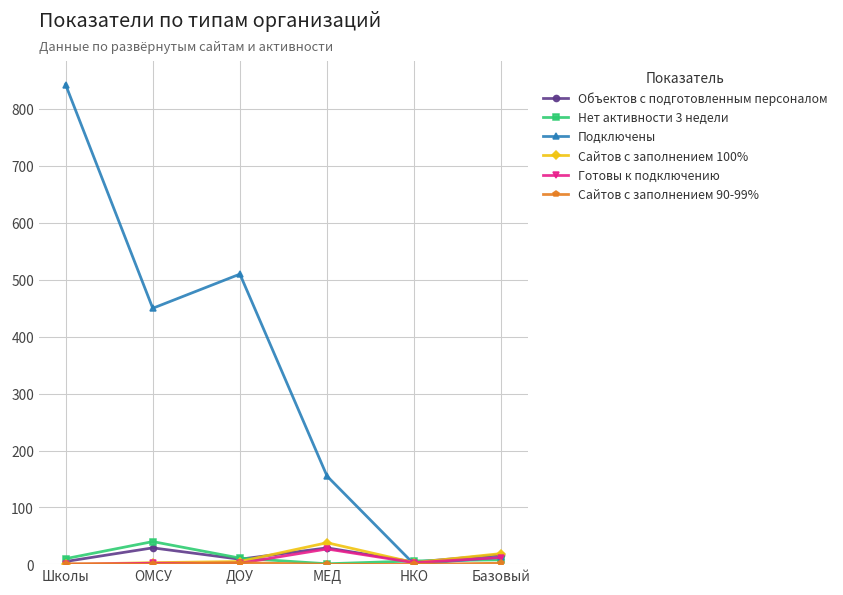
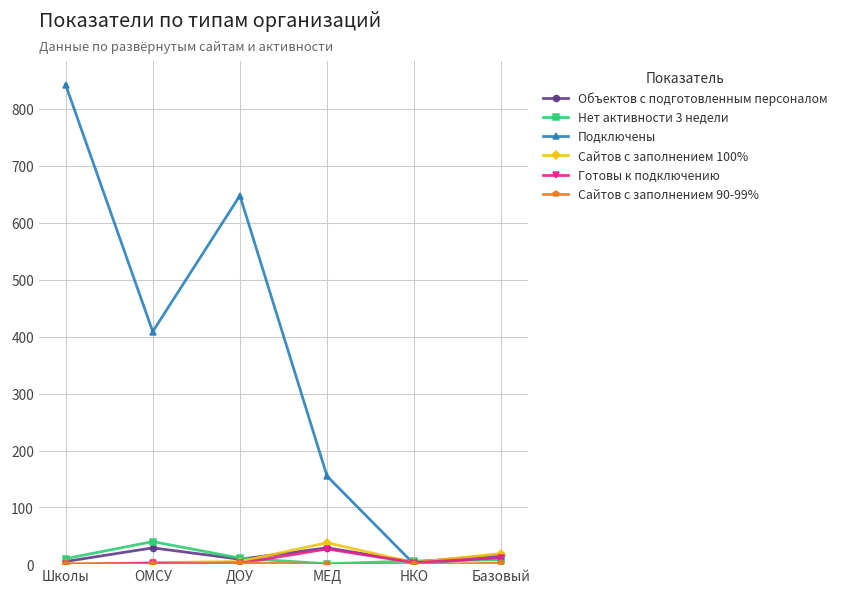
  {
    "Объектов с подготовленным персоналом": {
      "ОМСУ": 30
    },
    "Нет активности 3 недели": {
      "ОМСУ": 40
    },
    "Подключены": {
      "Школы": 840,
-     "ОМСУ": 450,
-     "ДОУ": 510,
+     "ОМСУ": 410,
+     "ДОУ": 650,
      "МЕД": 160
    },
    "Сайтов с заполнением 100%": {
      "МЕД": 40
    },
    "Сайтов с заполнением 90-99%": {
      "Базовый": 0
    }
  }
